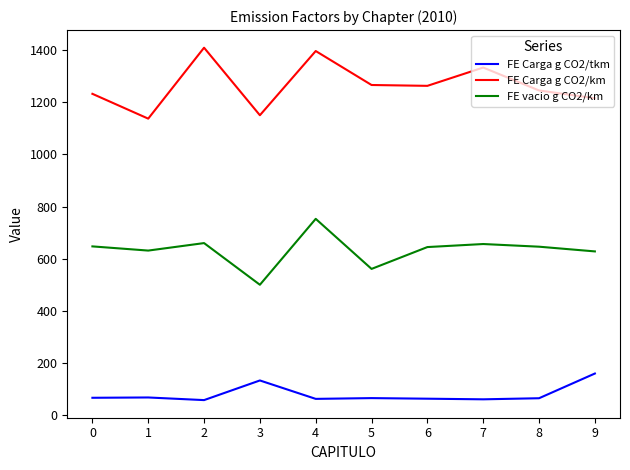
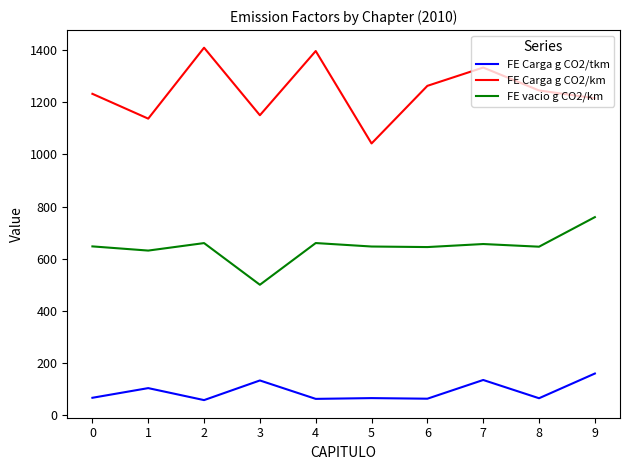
  {
    "FE Carga g CO2/tkm": {
      "0": 70,
-     "1": 70,
+     "1": 100,
      "2": 60,
      "3": 130,
      "4": 60,
      "5": 70,
      "6": 60,
-     "7": 60,
+     "7": 140,
      "8": 70,
      "9": 160
    },
    "FE Carga g CO2/km": {
      "0": 1230,
      "1": 1140,
      "2": 1410,
      "3": 1150,
      "4": 1400,
-     "5": 1270,
+     "5": 1040,
      "6": 1260
    },
    "FE vacio g CO2/km": {
      "0": 650,
      "1": 630,
      "2": 660,
      "3": 500,
-     "4": 750,
-     "5": 560,
+     "4": 660,
+     "5": 650,
      "6": 640,
      "7": 660,
      "8": 650,
-     "9": 630
+     "9": 760
    }
  }
